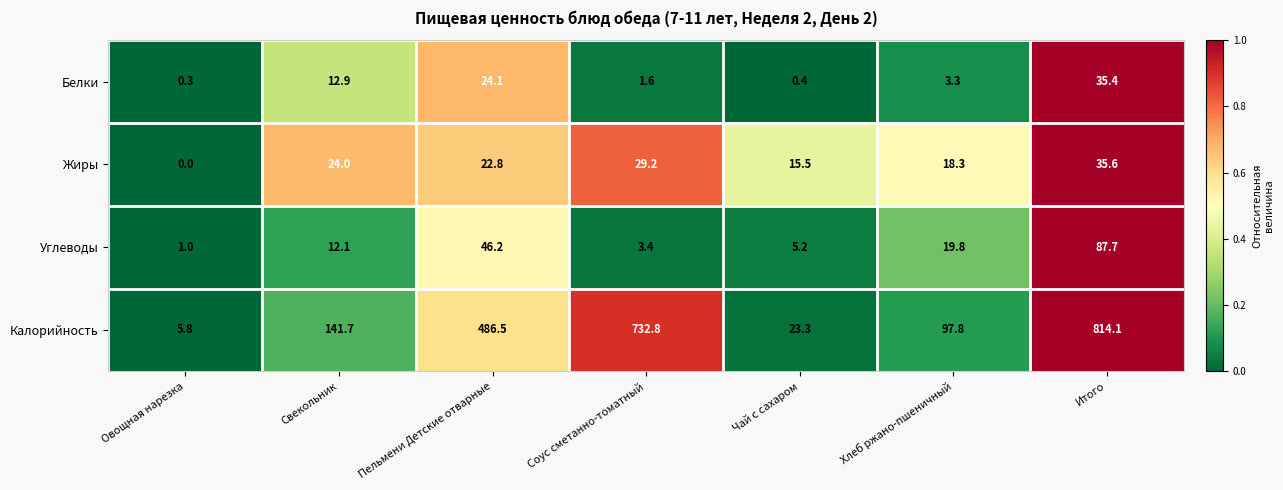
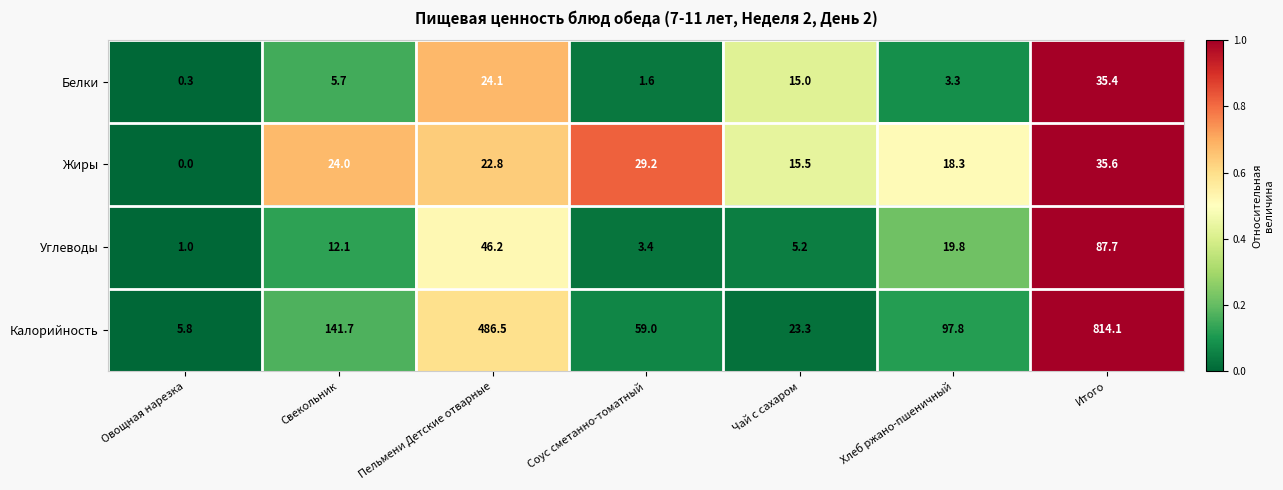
  {
    "Белки": {
      "Овощная нарезка": 0.3,
-     "Свекольник": 12.9,
+     "Свекольник": 5.7,
      "Пельмени Детские отварные": 24.1,
      "Соус сметанно-томатный": 1.6,
-     "Чай с сахаром": 0.4,
+     "Чай с сахаром": 15.0,
      "Хлеб ржано-пшеничный": 3.3,
      "Итого": 35.4
    },
    "Жиры": {
      "Овощная нарезка": 0.0,
      "Свекольник": 24.0,
      "Пельмени Детские отварные": 22.8,
      "Соус сметанно-томатный": 29.2,
      "Чай с сахаром": 15.5,
      "Хлеб ржано-пшеничный": 18.3,
      "Итого": 35.6
    },
    "Углеводы": {
      "Овощная нарезка": 1.0,
      "Свекольник": 12.1,
      "Пельмени Детские отварные": 46.2,
      "Соус сметанно-томатный": 3.4,
      "Чай с сахаром": 5.2,
      "Хлеб ржано-пшеничный": 19.8,
      "Итого": 87.7
    },
    "Калорийность": {
      "Овощная нарезка": 5.8,
      "Свекольник": 141.7,
      "Пельмени Детские отварные": 486.5,
-     "Соус сметанно-томатный": 732.8,
+     "Соус сметанно-томатный": 59.0,
      "Чай с сахаром": 23.3,
      "Хлеб ржано-пшеничный": 97.8,
      "Итого": 814.1
    }
  }
